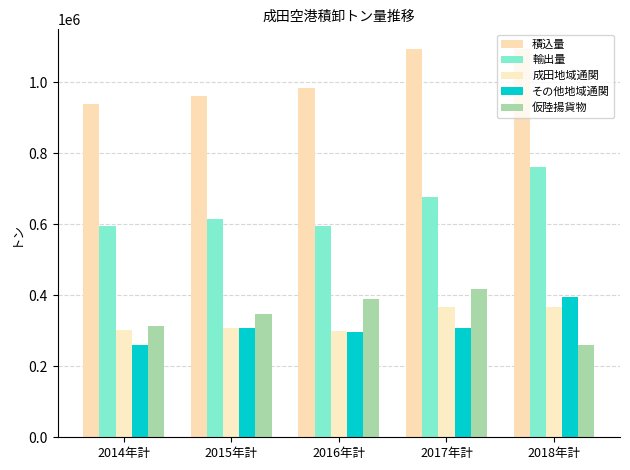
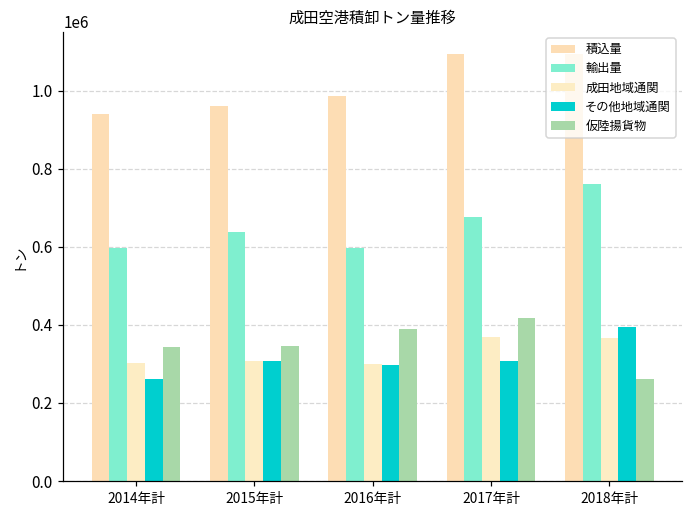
  {
    "輸出量": {
      "2014年計": 600000,
-     "2015年計": 610000,
+     "2015年計": 640000,
      "2016年計": 600000,
      "2017年計": 680000,
      "2018年計": 760000
    },
    "その他地域通関": {
      "2014年計": 260000,
      "2015年計": 310000,
      "2016年計": 300000,
      "2017年計": 310000,
      "2018年計": 390000
    },
    "仮陸揚貨物": {
-     "2014年計": 310000,
+     "2014年計": 340000,
      "2015年計": 350000,
      "2016年計": 390000,
      "2017年計": 420000,
      "2018年計": 260000
    }
  }
